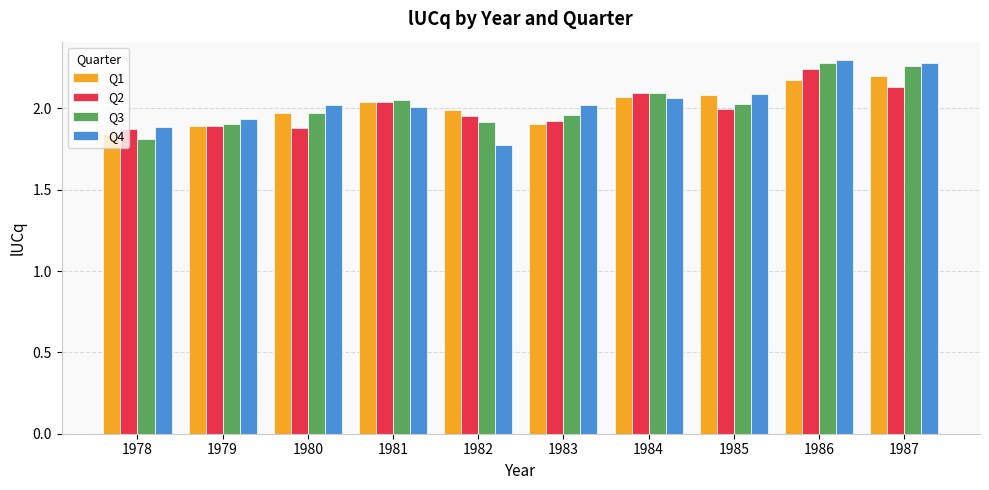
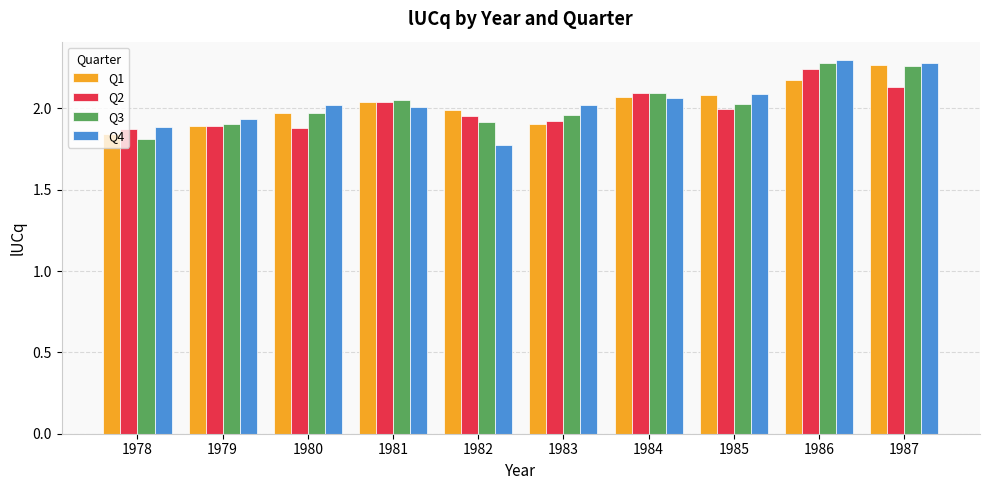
  {
    "Q1": {
      "1979": 1.89,
      "1980": 1.97,
      "1981": 2.04,
      "1982": 1.99,
      "1983": 1.90,
      "1984": 2.07,
      "1985": 2.08,
      "1986": 2.17,
-     "1987": 2.20
+     "1987": 2.27
    },
    "Q2": {
      "1979": 1.89,
      "1980": 1.88,
      "1981": 2.04,
      "1982": 1.95,
      "1983": 1.92,
      "1984": 2.10,
      "1985": 2.00,
      "1986": 2.24,
      "1987": 2.13
    },
    "Q3": {
      "1978": 1.81,
      "1979": 1.90,
      "1980": 1.97,
      "1981": 2.05,
      "1982": 1.92,
      "1983": 1.96,
      "1984": 2.09,
      "1985": 2.03,
      "1986": 2.28,
      "1987": 2.26
    },
    "Q4": {
      "1978": 1.89,
      "1979": 1.94,
      "1980": 2.02,
      "1981": 2.01,
      "1982": 1.78,
      "1983": 2.02,
      "1984": 2.06,
      "1985": 2.09,
      "1986": 2.29,
      "1987": 2.28
    }
  }
